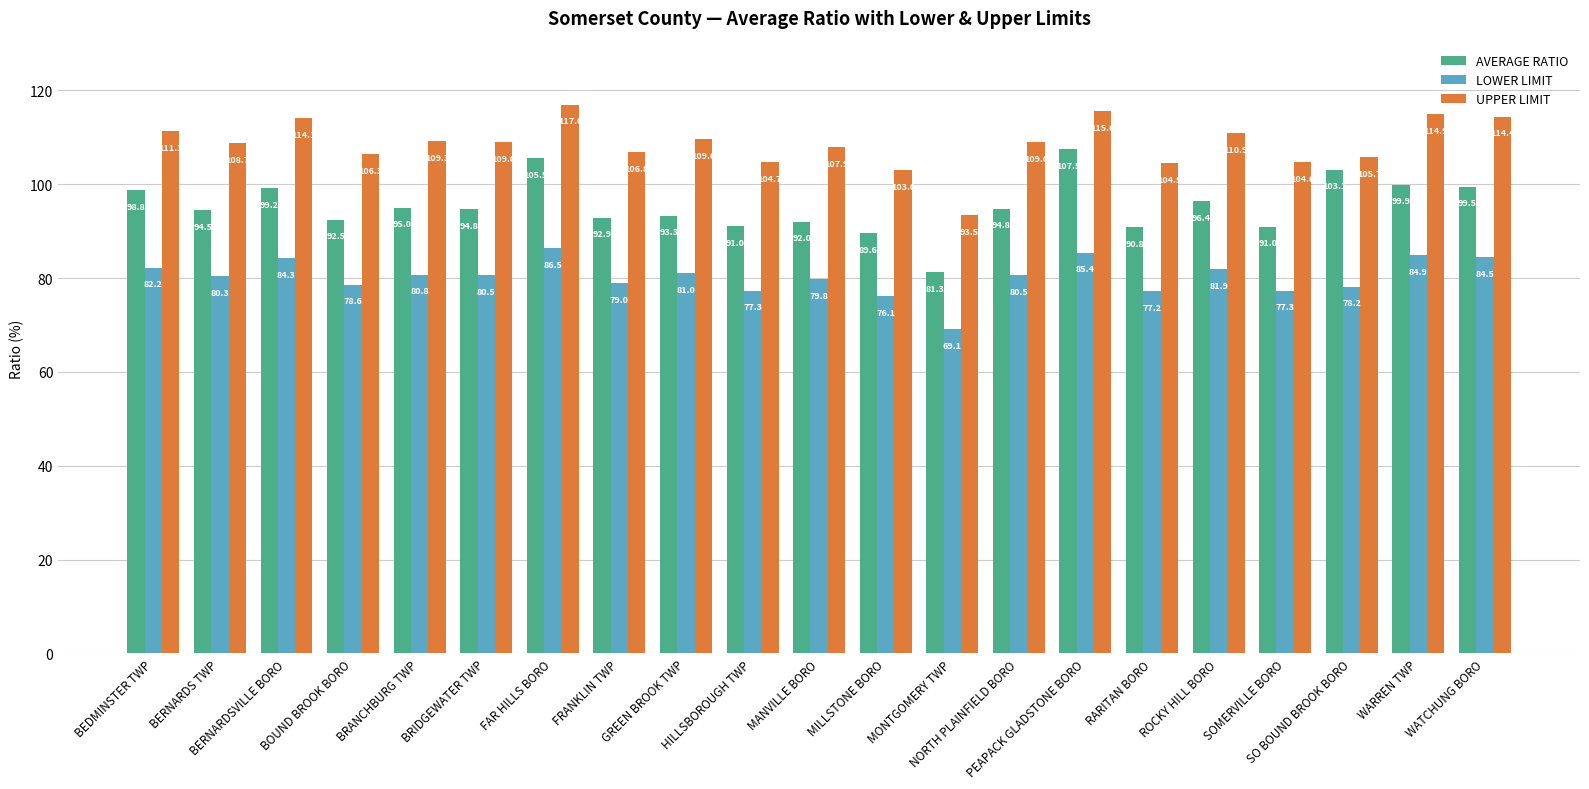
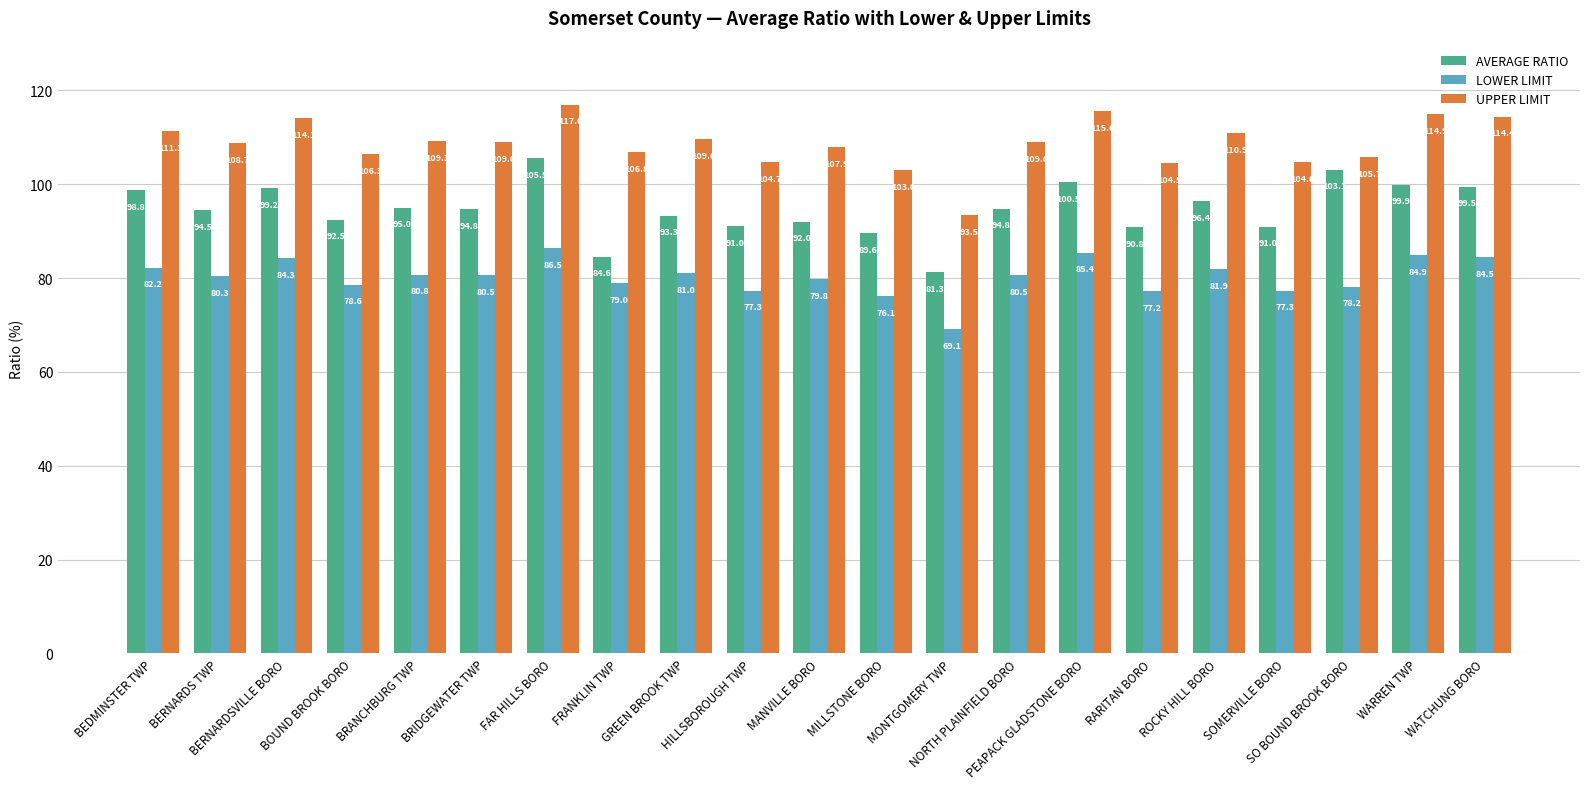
  {
    "AVERAGE RATIO": {
      "BEDMINSTER TWP": 98.8,
      "BERNARDS TWP": 94.5,
      "BERNARDSVILLE BORO": 99.2,
      "BOUND BROOK BORO": 92.5,
      "BRANCHBURG TWP": 95.0,
      "BRIDGEWATER TWP": 94.8,
      "FAR HILLS BORO": 105.5,
-     "FRANKLIN TWP": 92.9,
+     "FRANKLIN TWP": 84.6,
      "GREEN BROOK TWP": 93.3,
      "HILLSBOROUGH TWP": 91.0,
      "MANVILLE BORO": 92.0,
      "MILLSTONE BORO": 89.6,
      "MONTGOMERY TWP": 81.3,
      "NORTH PLAINFIELD BORO": 94.8,
-     "PEAPACK GLADSTONE BORO": 107.5,
+     "PEAPACK GLADSTONE BORO": 100.5,
      "RARITAN BORO": 90.8,
      "ROCKY HILL BORO": 96.4,
      "SOMERVILLE BORO": 91.0,
      "SO BOUND BROOK BORO": 103.1,
      "WARREN TWP": 99.9,
      "WATCHUNG BORO": 99.5
    },
    "LOWER LIMIT": {
      "BEDMINSTER TWP": 82.2,
      "BERNARDS TWP": 80.3,
      "BERNARDSVILLE BORO": 84.3,
      "BOUND BROOK BORO": 78.6,
      "BRANCHBURG TWP": 80.8,
      "BRIDGEWATER TWP": 80.5,
      "FAR HILLS BORO": 86.5,
      "FRANKLIN TWP": 79.0,
      "GREEN BROOK TWP": 81.0,
      "HILLSBOROUGH TWP": 77.3,
      "MANVILLE BORO": 79.8,
      "MILLSTONE BORO": 76.1,
      "MONTGOMERY TWP": 69.1,
      "NORTH PLAINFIELD BORO": 80.5,
      "PEAPACK GLADSTONE BORO": 85.4,
      "RARITAN BORO": 77.2,
      "ROCKY HILL BORO": 81.9,
      "SOMERVILLE BORO": 77.3,
      "SO BOUND BROOK BORO": 78.2,
      "WARREN TWP": 84.9,
      "WATCHUNG BORO": 84.5
    },
    "UPPER LIMIT": {
      "BEDMINSTER TWP": 111.3,
      "BERNARDS TWP": 108.7,
      "BERNARDSVILLE BORO": 114.1,
      "BOUND BROOK BORO": 106.3,
      "BRANCHBURG TWP": 109.3,
      "BRIDGEWATER TWP": 109.0,
      "FAR HILLS BORO": 117.0,
      "FRANKLIN TWP": 106.8,
      "GREEN BROOK TWP": 109.6,
      "HILLSBOROUGH TWP": 104.7,
      "MANVILLE BORO": 107.9,
      "MILLSTONE BORO": 103.0,
      "MONTGOMERY TWP": 93.5,
      "NORTH PLAINFIELD BORO": 109.0,
      "PEAPACK GLADSTONE BORO": 115.6,
      "RARITAN BORO": 104.5,
      "ROCKY HILL BORO": 110.9,
      "SOMERVILLE BORO": 104.6,
      "SO BOUND BROOK BORO": 105.7,
      "WARREN TWP": 114.9,
      "WATCHUNG BORO": 114.4
    }
  }
